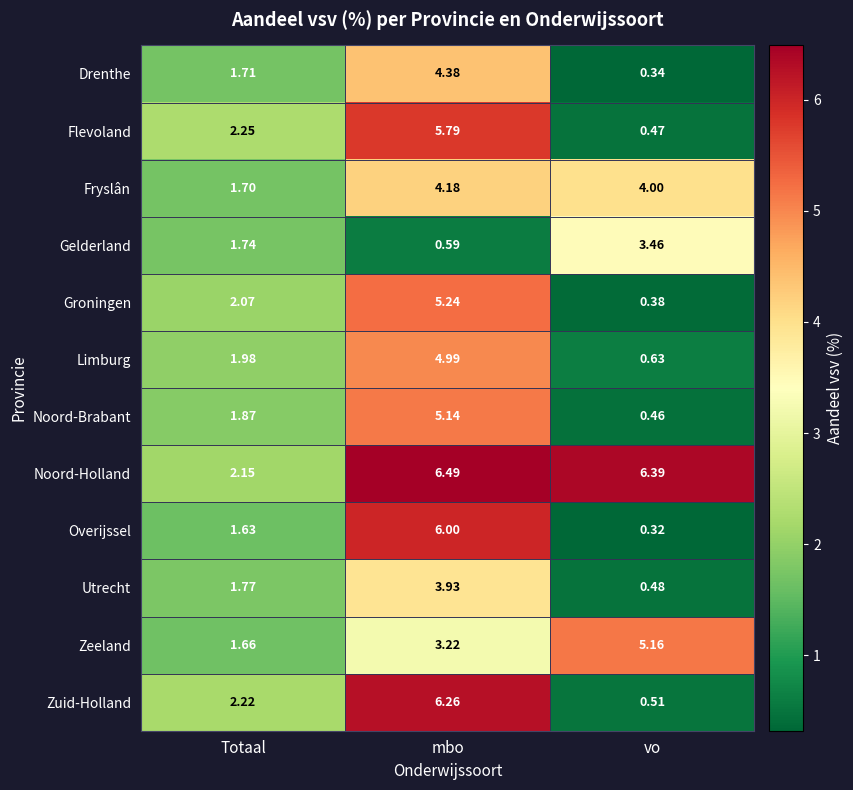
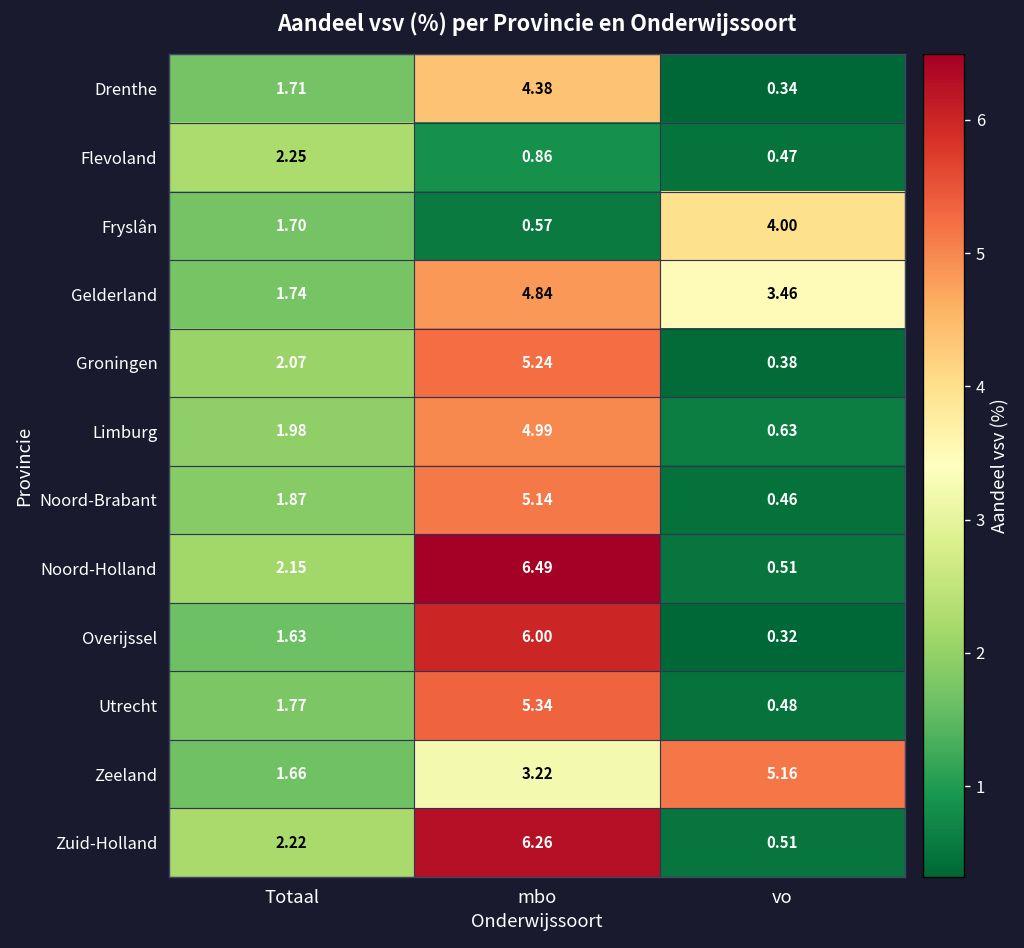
  {
    "Drenthe": {
      "Totaal": 1.71,
      "mbo": 4.38,
      "vo": 0.34
    },
    "Flevoland": {
      "Totaal": 2.25,
-     "mbo": 5.79,
+     "mbo": 0.86,
      "vo": 0.47
    },
    "Fryslân": {
      "Totaal": 1.70,
-     "mbo": 4.18,
+     "mbo": 0.57,
      "vo": 4.00
    },
    "Gelderland": {
      "Totaal": 1.74,
-     "mbo": 0.59,
+     "mbo": 4.84,
      "vo": 3.46
    },
    "Groningen": {
      "Totaal": 2.07,
      "mbo": 5.24,
      "vo": 0.38
    },
    "Limburg": {
      "Totaal": 1.98,
      "mbo": 4.99,
      "vo": 0.63
    },
    "Noord-Brabant": {
      "Totaal": 1.87,
      "mbo": 5.14,
      "vo": 0.46
    },
    "Noord-Holland": {
      "Totaal": 2.15,
      "mbo": 6.49,
-     "vo": 6.39
+     "vo": 0.51
    },
    "Overijssel": {
      "Totaal": 1.63,
      "mbo": 6.00,
      "vo": 0.32
    },
    "Utrecht": {
      "Totaal": 1.77,
-     "mbo": 3.93,
+     "mbo": 5.34,
      "vo": 0.48
    },
    "Zeeland": {
      "Totaal": 1.66,
      "mbo": 3.22,
      "vo": 5.16
    },
    "Zuid-Holland": {
      "Totaal": 2.22,
      "mbo": 6.26,
      "vo": 0.51
    }
  }
